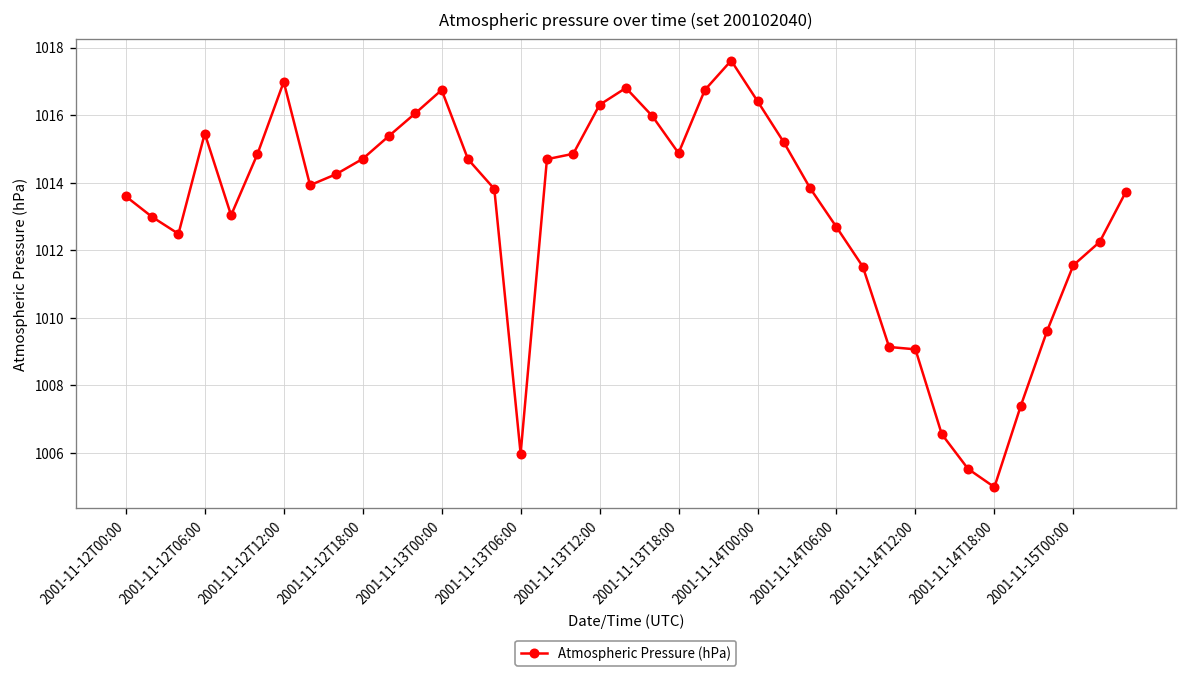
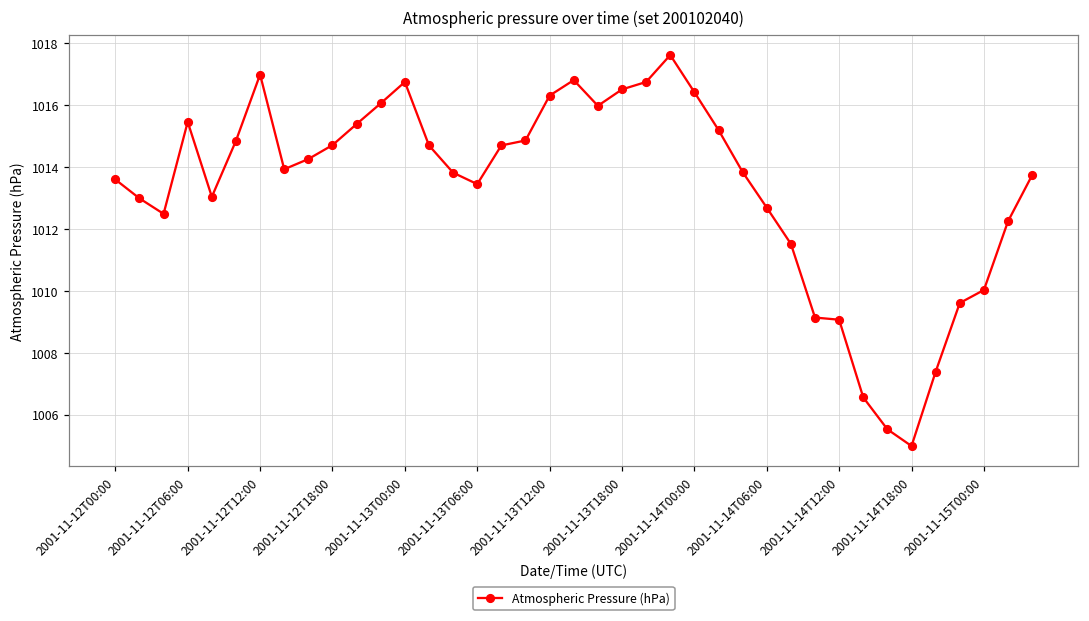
  {
    "2001-11-12T00:00": 1013.6,
    "2001-11-12T06:00": 1015.5,
    "2001-11-12T12:00": 1017.0,
    "2001-11-12T18:00": 1014.7,
    "2001-11-13T00:00": 1016.8,
-   "2001-11-13T06:00": 1006.0,
+   "2001-11-13T06:00": 1013.5,
    "2001-11-13T12:00": 1016.3,
-   "2001-11-13T18:00": 1014.9,
+   "2001-11-13T18:00": 1016.5,
    "2001-11-14T00:00": 1016.4,
    "2001-11-14T06:00": 1012.7,
    "2001-11-14T12:00": 1009.1,
    "2001-11-14T18:00": 1005.0,
-   "2001-11-15T00:00": 1011.6
+   "2001-11-15T00:00": 1010.0
  }
